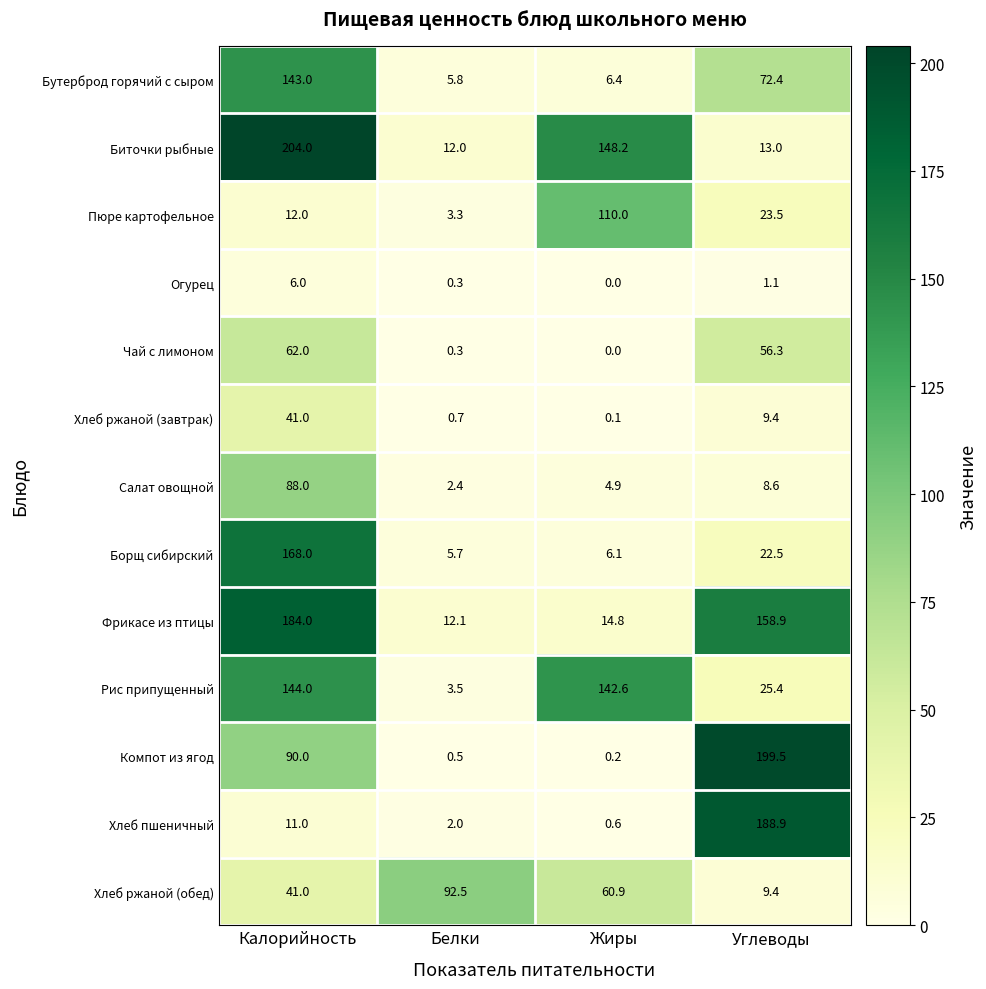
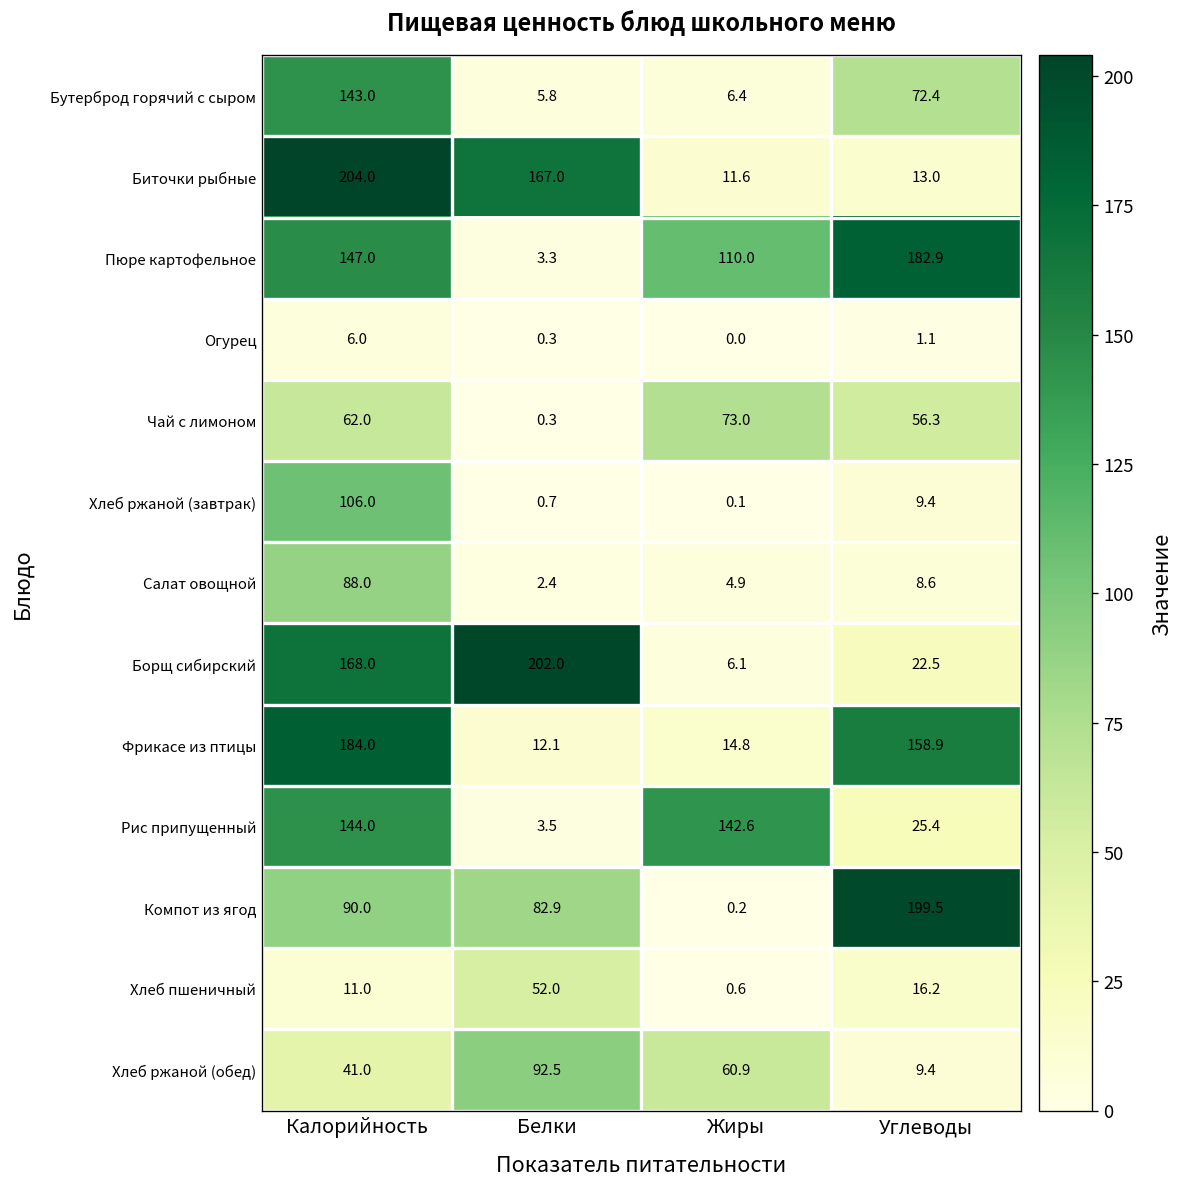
  {
    "Бутерброд горячий с сыром": {
      "Калорийность": 143.0,
      "Белки": 5.8,
      "Жиры": 6.4,
      "Углеводы": 72.4
    },
    "Биточки рыбные": {
      "Калорийность": 204.0,
-     "Белки": 12.0,
-     "Жиры": 148.2,
+     "Белки": 167.0,
+     "Жиры": 11.6,
      "Углеводы": 13.0
    },
    "Пюре картофельное": {
-     "Калорийность": 12.0,
+     "Калорийность": 147.0,
      "Белки": 3.3,
      "Жиры": 110.0,
-     "Углеводы": 23.5
+     "Углеводы": 182.9
    },
    "Огурец": {
      "Калорийность": 6.0,
      "Белки": 0.3,
      "Жиры": 0.0,
      "Углеводы": 1.1
    },
    "Чай с лимоном": {
      "Калорийность": 62.0,
      "Белки": 0.3,
-     "Жиры": 0.0,
+     "Жиры": 73.0,
      "Углеводы": 56.3
    },
    "Хлеб ржаной (завтрак)": {
-     "Калорийность": 41.0,
+     "Калорийность": 106.0,
      "Белки": 0.7,
      "Жиры": 0.1,
      "Углеводы": 9.4
    },
    "Салат овощной": {
      "Калорийность": 88.0,
      "Белки": 2.4,
      "Жиры": 4.9,
      "Углеводы": 8.6
    },
    "Борщ сибирский": {
      "Калорийность": 168.0,
-     "Белки": 5.7,
+     "Белки": 202.0,
      "Жиры": 6.1,
      "Углеводы": 22.5
    },
    "Фрикасе из птицы": {
      "Калорийность": 184.0,
      "Белки": 12.1,
      "Жиры": 14.8,
      "Углеводы": 158.9
    },
    "Рис припущенный": {
      "Калорийность": 144.0,
      "Белки": 3.5,
      "Жиры": 142.6,
      "Углеводы": 25.4
    },
    "Компот из ягод": {
      "Калорийность": 90.0,
-     "Белки": 0.5,
+     "Белки": 82.9,
      "Жиры": 0.2,
      "Углеводы": 199.5
    },
    "Хлеб пшеничный": {
      "Калорийность": 11.0,
-     "Белки": 2.0,
+     "Белки": 52.0,
      "Жиры": 0.6,
-     "Углеводы": 188.9
+     "Углеводы": 16.2
    },
    "Хлеб ржаной (обед)": {
      "Калорийность": 41.0,
      "Белки": 92.5,
      "Жиры": 60.9,
      "Углеводы": 9.4
    }
  }
